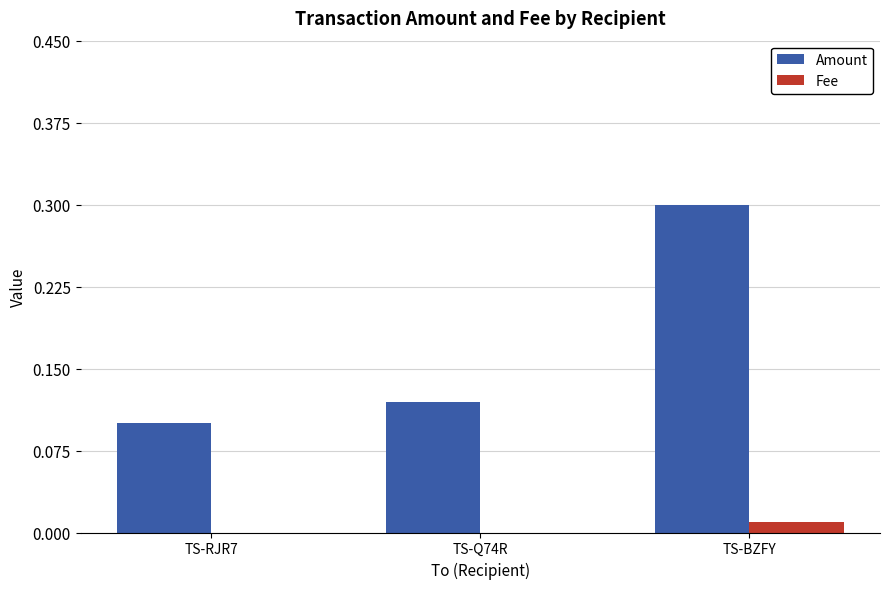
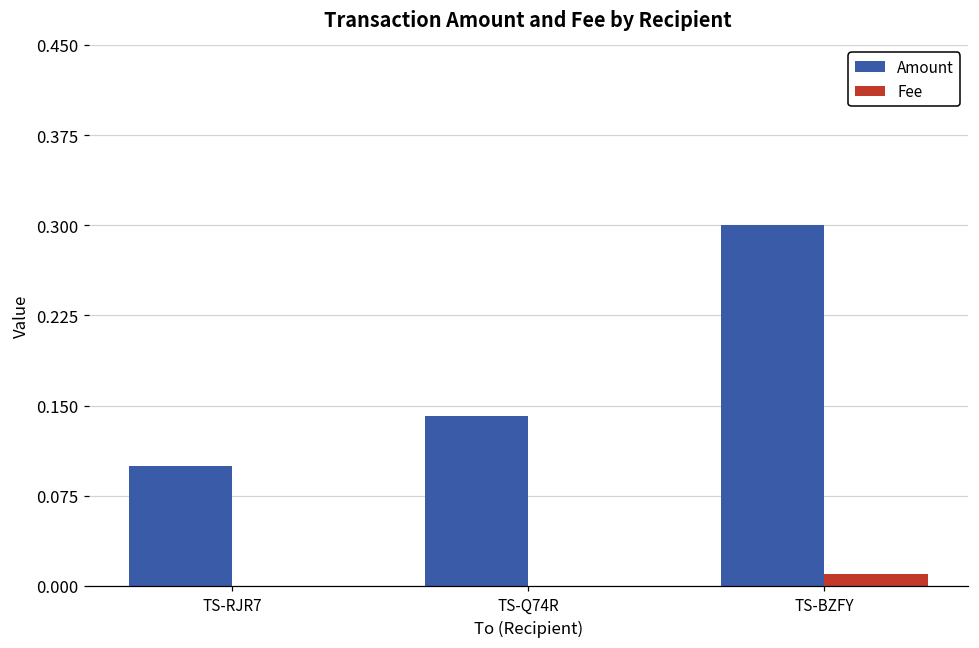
  {
    "Amount": {
      "TS-RJR7": 0.100,
-     "TS-Q74R": 0.119,
+     "TS-Q74R": 0.142,
      "TS-BZFY": 0.300
    },
    "Fee": {
      "TS-RJR7": 0.000,
      "TS-Q74R": 0.000,
      "TS-BZFY": 0.010
    }
  }
